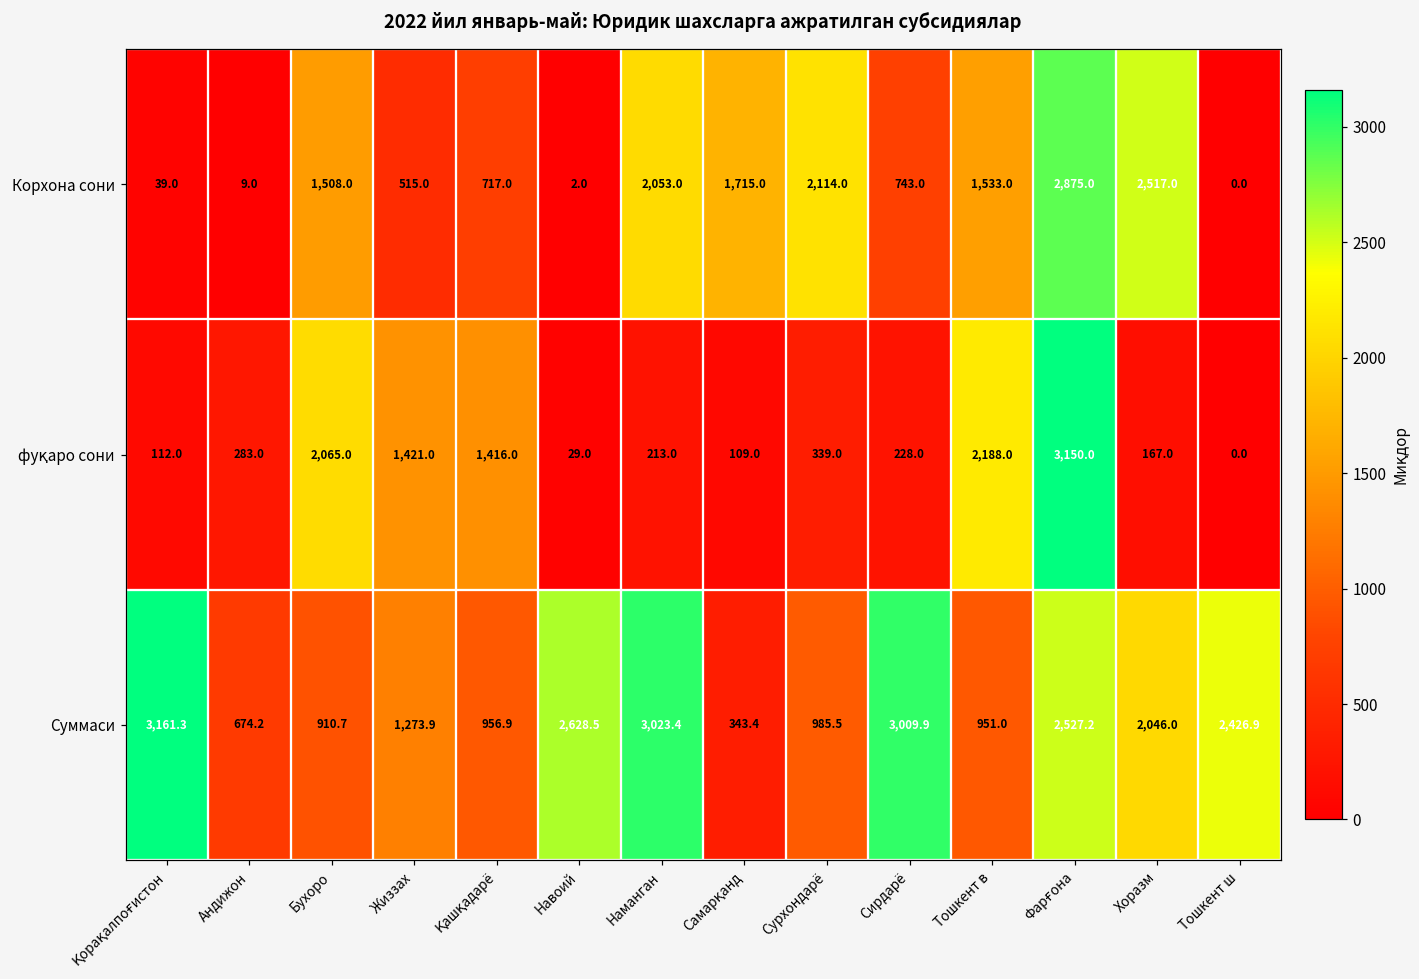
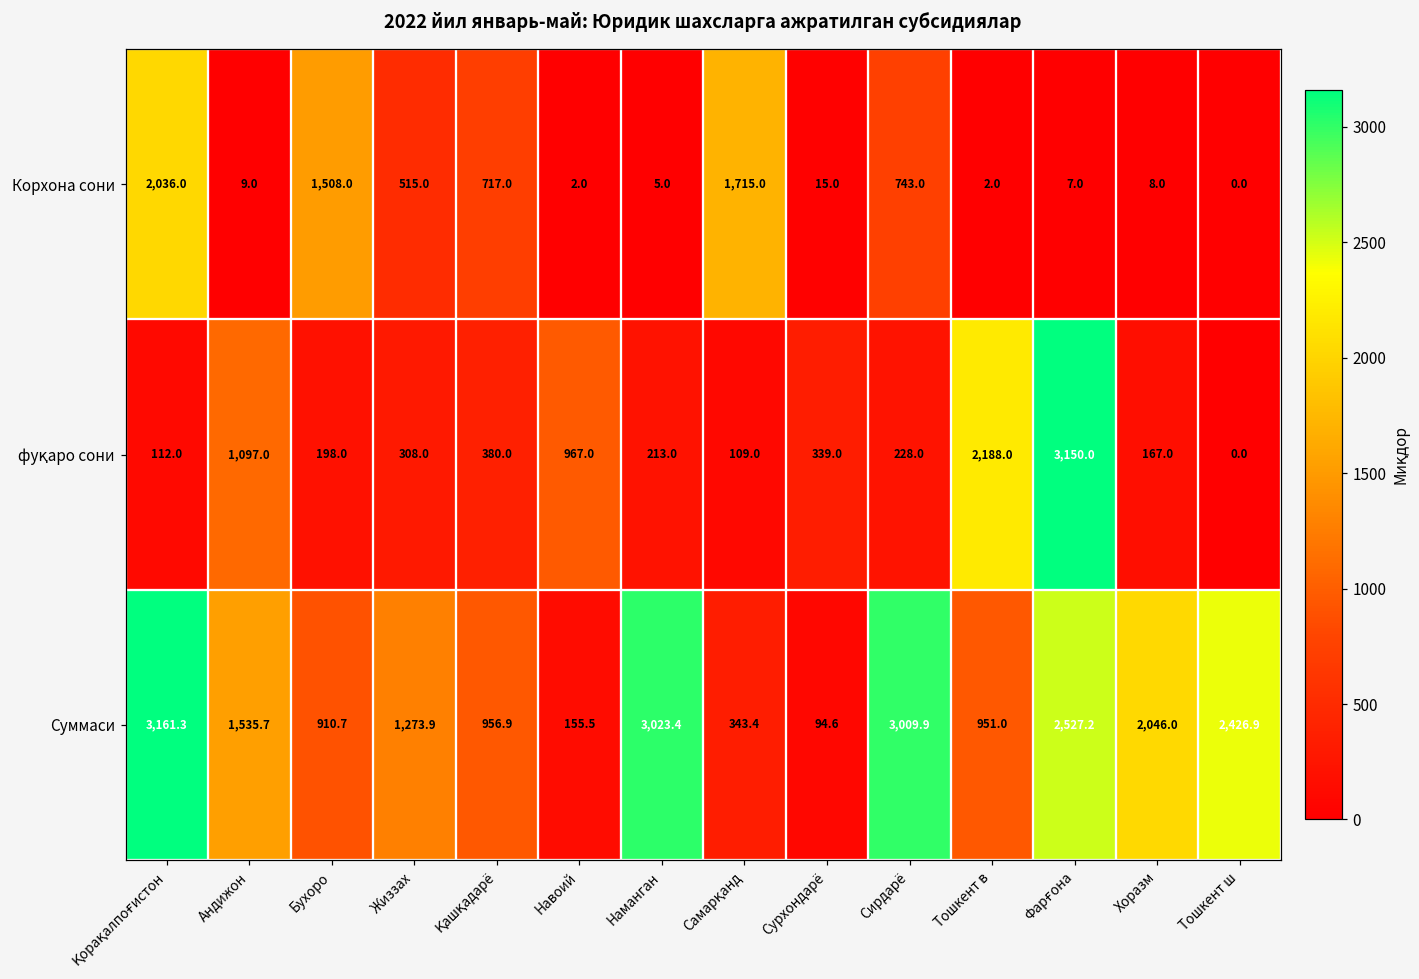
  {
    "Корхона сони": {
-     "Қорақалпоғистон": "39.0",
+     "Қорақалпоғистон": "2,036.0",
      "Андижон": "9.0",
      "Бухоро": "1,508.0",
      "Жиззах": "515.0",
      "Қашқадарё": "717.0",
      "Навоий": "2.0",
-     "Наманган": "2,053.0",
+     "Наманган": "5.0",
      "Самарқанд": "1,715.0",
-     "Сурхондарё": "2,114.0",
+     "Сурхондарё": "15.0",
      "Сирдарё": "743.0",
-     "Тошкент в": "1,533.0",
-     "Фарғона": "2,875.0",
-     "Хоразм": "2,517.0",
+     "Тошкент в": "2.0",
+     "Фарғона": "7.0",
+     "Хоразм": "8.0",
      "Тошкент ш": "0.0"
    },
    "фуқаро сони": {
      "Қорақалпоғистон": "112.0",
-     "Андижон": "283.0",
-     "Бухоро": "2,065.0",
-     "Жиззах": "1,421.0",
-     "Қашқадарё": "1,416.0",
-     "Навоий": "29.0",
+     "Андижон": "1,097.0",
+     "Бухоро": "198.0",
+     "Жиззах": "308.0",
+     "Қашқадарё": "380.0",
+     "Навоий": "967.0",
      "Наманган": "213.0",
      "Самарқанд": "109.0",
      "Сурхондарё": "339.0",
      "Сирдарё": "228.0",
      "Тошкент в": "2,188.0",
      "Фарғона": "3,150.0",
      "Хоразм": "167.0",
      "Тошкент ш": "0.0"
    },
    "Суммаси": {
      "Қорақалпоғистон": "3,161.3",
-     "Андижон": "674.2",
+     "Андижон": "1,535.7",
      "Бухоро": "910.7",
      "Жиззах": "1,273.9",
      "Қашқадарё": "956.9",
-     "Навоий": "2,628.5",
+     "Навоий": "155.5",
      "Наманган": "3,023.4",
      "Самарқанд": "343.4",
-     "Сурхондарё": "985.5",
+     "Сурхондарё": "94.6",
      "Сирдарё": "3,009.9",
      "Тошкент в": "951.0",
      "Фарғона": "2,527.2",
      "Хоразм": "2,046.0",
      "Тошкент ш": "2,426.9"
    }
  }
